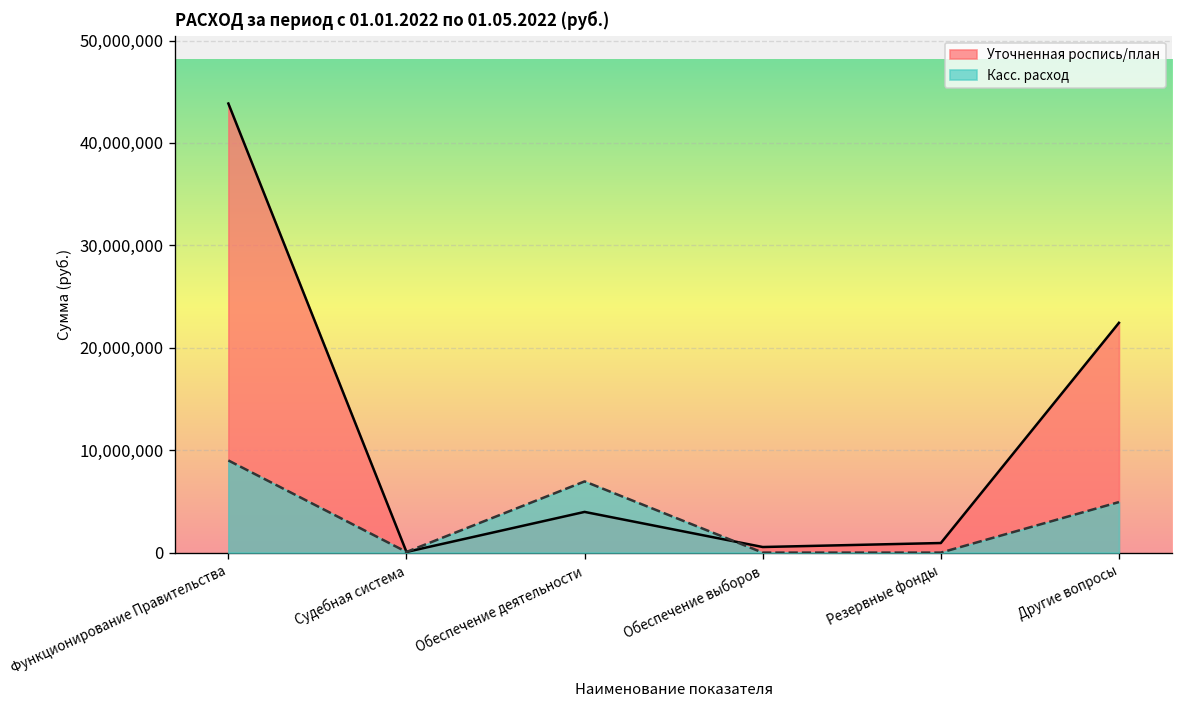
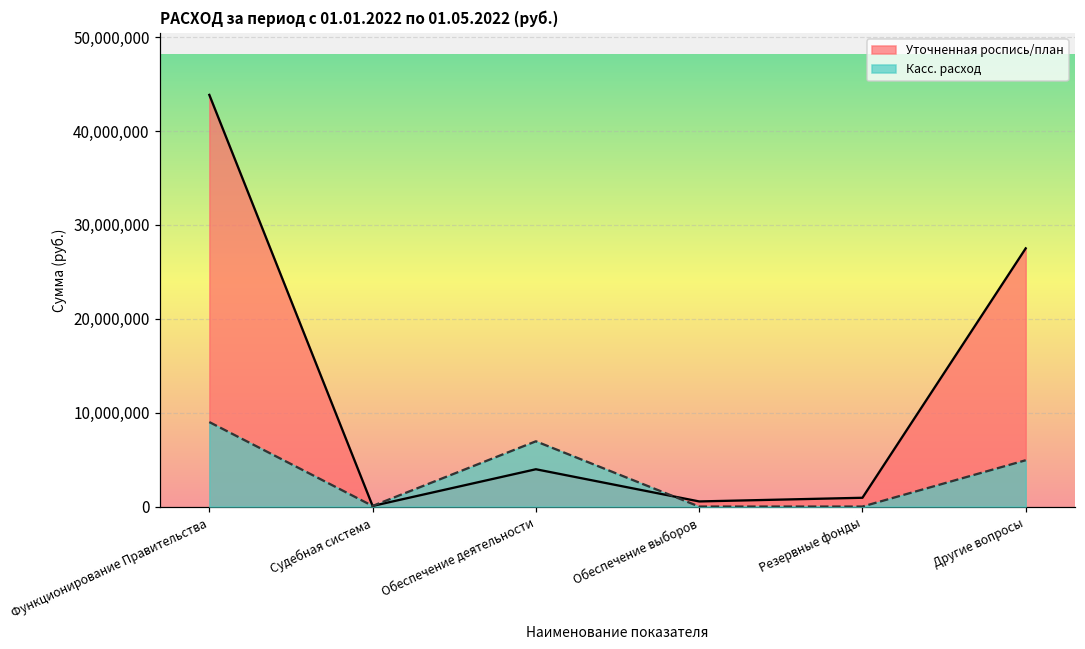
  {
    "Уточненная роспись/план": {
      "Функционирование Правительства": "44,000,000",
      "Обеспечение деятельности": "4,000,000",
      "Обеспечение выборов": "1,000,000",
      "Резервные фонды": "1,000,000",
-     "Другие вопросы": "22,000,000"
+     "Другие вопросы": "28,000,000"
    },
    "Касс. расход": {
      "Функционирование Правительства": "9,000,000",
      "Обеспечение деятельности": "7,000,000",
      "Обеспечение выборов": "0",
      "Резервные фонды": "0",
      "Другие вопросы": "5,000,000"
    }
  }
